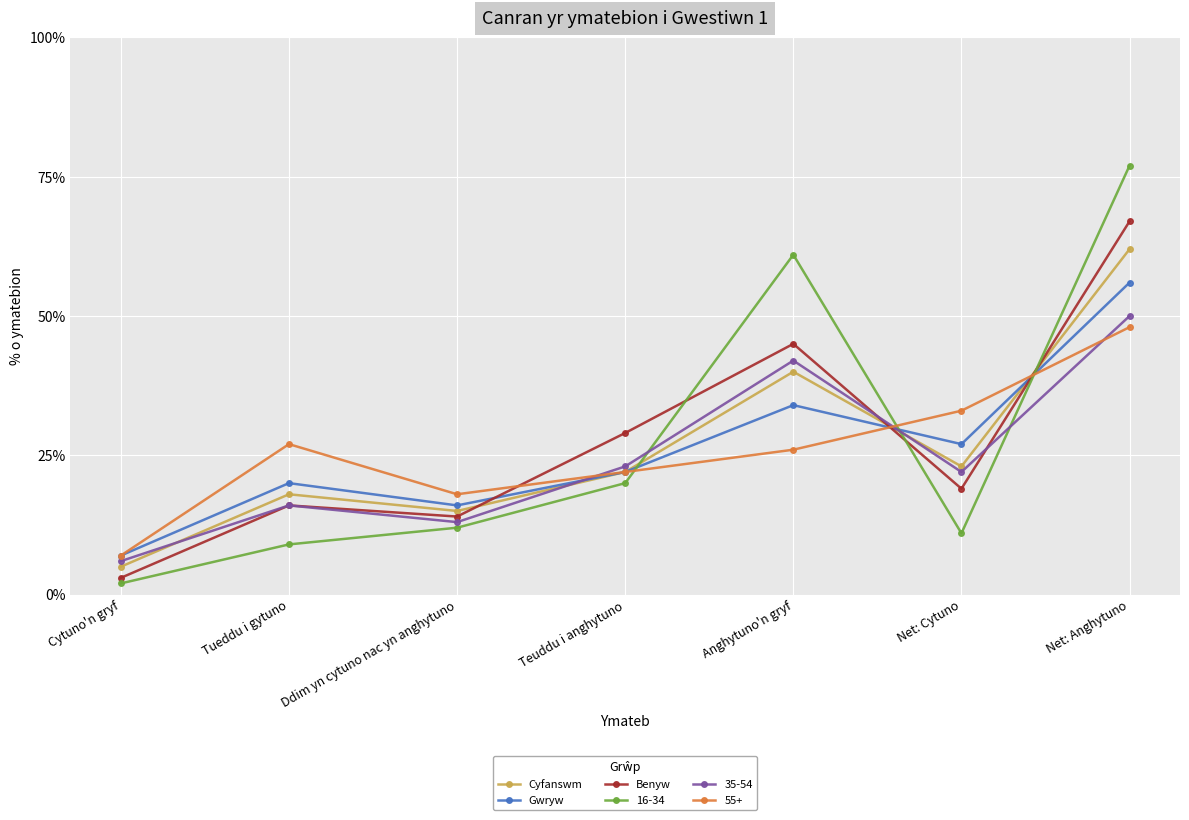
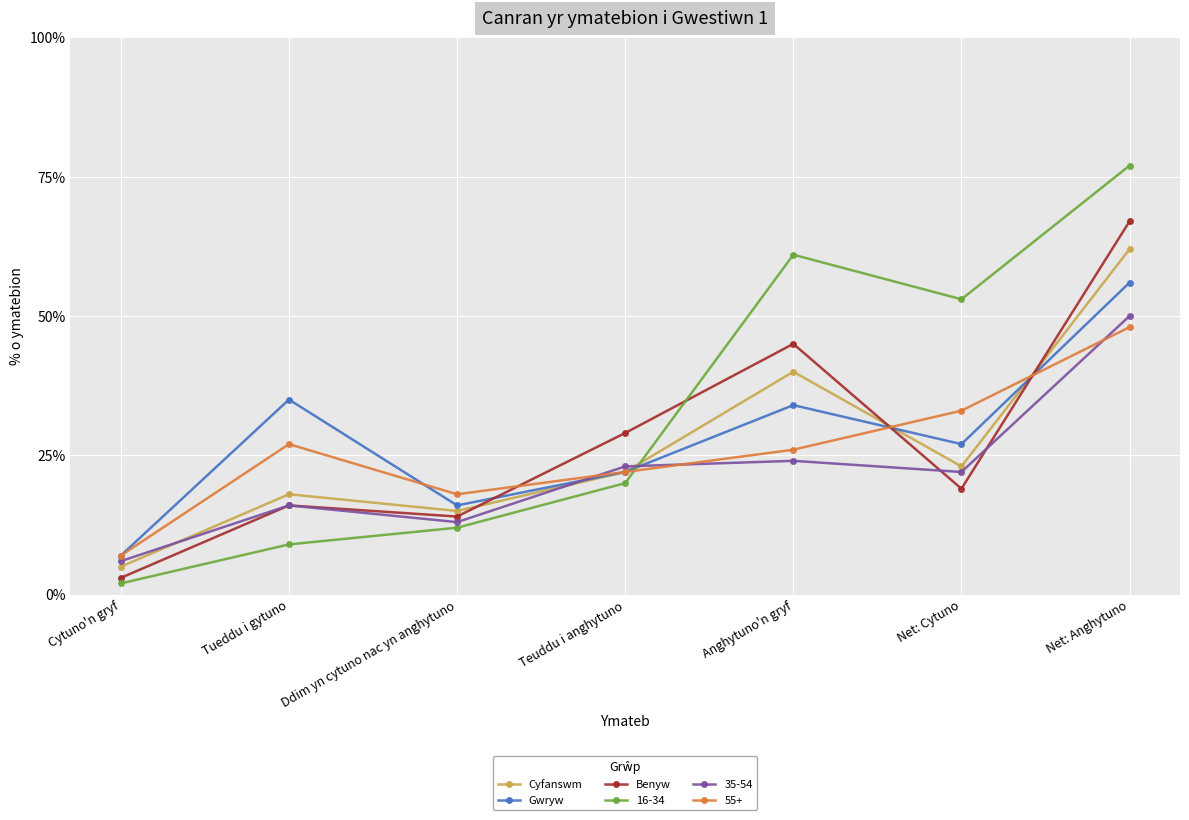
  {
    "Gwryw": {
-     "Tueddu i gytuno": "20%",
+     "Tueddu i gytuno": "35%",
      "Ddim yn cytuno nac yn anghytuno": "16%",
      "Anghytuno'n gryf": "34%",
      "Net: Cytuno": "27%",
      "Net: Anghytuno": "56%"
    },
    "Benyw": {
      "Cytuno'n gryf": "3%",
      "Ddim yn cytuno nac yn anghytuno": "14%",
      "Teuddu i anghytuno": "29%",
      "Anghytuno'n gryf": "45%",
      "Net: Cytuno": "19%",
      "Net: Anghytuno": "67%"
    },
    "16-34": {
      "Cytuno'n gryf": "2%",
      "Tueddu i gytuno": "9%",
      "Ddim yn cytuno nac yn anghytuno": "12%",
      "Teuddu i anghytuno": "20%",
      "Anghytuno'n gryf": "61%",
-     "Net: Cytuno": "11%",
+     "Net: Cytuno": "53%",
      "Net: Anghytuno": "77%"
    },
    "35-54": {
      "Cytuno'n gryf": "6%",
      "Ddim yn cytuno nac yn anghytuno": "13%",
      "Teuddu i anghytuno": "23%",
-     "Anghytuno'n gryf": "42%",
+     "Anghytuno'n gryf": "24%",
      "Net: Cytuno": "22%",
      "Net: Anghytuno": "50%"
    }
  }
